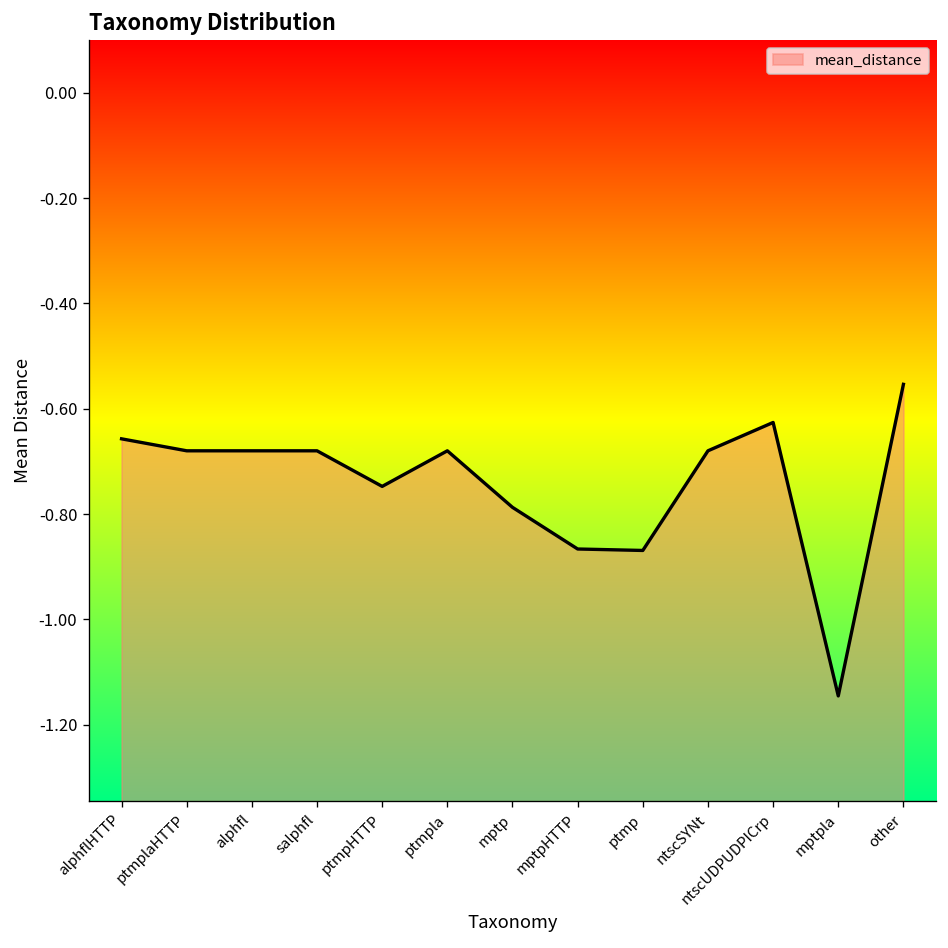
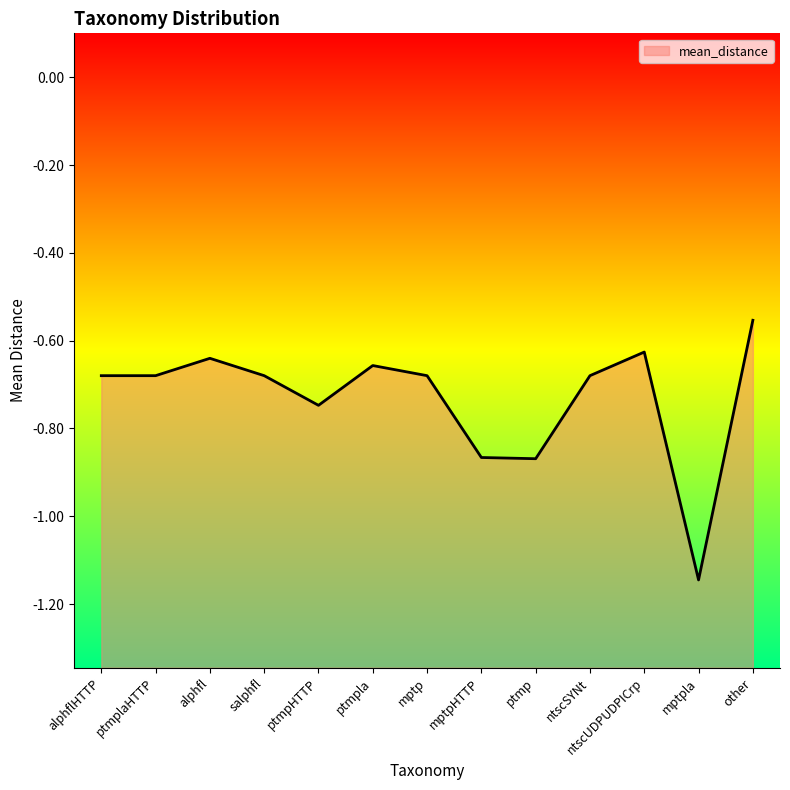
  {
-   "alphflHTTP": -0.66,
+   "alphflHTTP": -0.68,
    "ptmplaHTTP": -0.68,
-   "alphfl": -0.68,
+   "alphfl": -0.64,
    "salphfl": -0.68,
    "ptmpHTTP": -0.75,
-   "ptmpla": -0.68,
-   "mptp": -0.79,
+   "ptmpla": -0.66,
+   "mptp": -0.68,
    "mptpHTTP": -0.87,
    "ptmp": -0.87,
    "ntscSYNt": -0.68,
    "ntscUDPUDPICrp": -0.63,
    "mptpla": -1.15,
    "other": -0.55
  }
